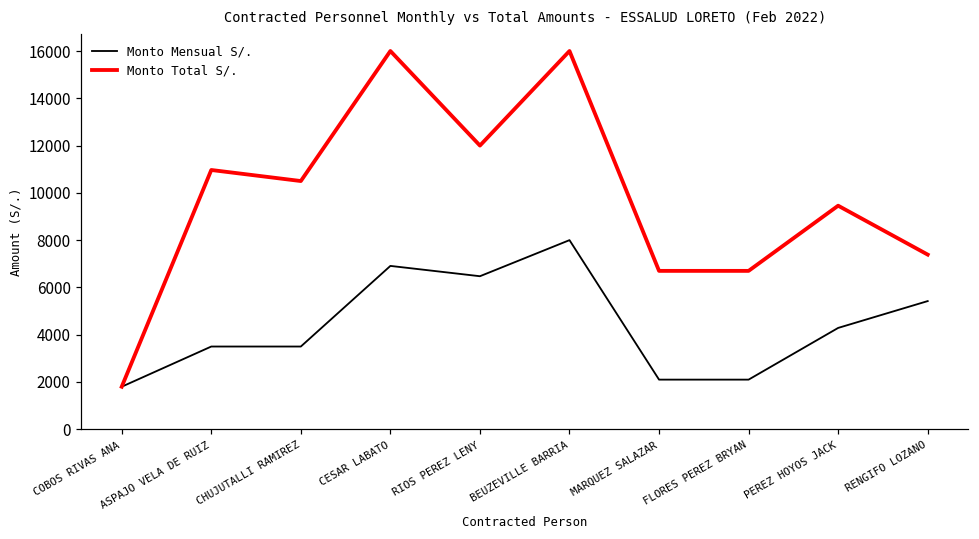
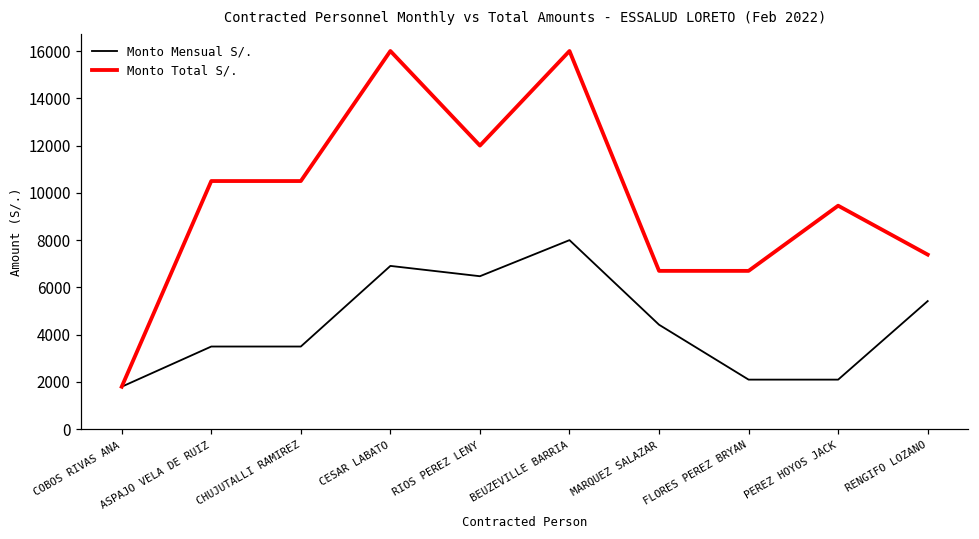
  {
    "Monto Mensual S/.": {
      "ASPAJO VELA DE RUIZ": 3500,
      "CHUJUTALLI RAMIREZ": 3500,
      "CESAR LABATO": 6900,
      "RIOS PEREZ LENY": 6500,
      "BEUZEVILLE BARRIA": 8000,
-     "MARQUEZ SALAZAR": 2100,
+     "MARQUEZ SALAZAR": 4400,
      "FLORES PEREZ BRYAN": 2100,
-     "PEREZ HOYOS JACK": 4300,
+     "PEREZ HOYOS JACK": 2100,
      "RENGIFO LOZANO": 5400
    },
    "Monto Total S/.": {
-     "ASPAJO VELA DE RUIZ": 11000,
+     "ASPAJO VELA DE RUIZ": 10500,
      "CHUJUTALLI RAMIREZ": 10500,
      "CESAR LABATO": 16000,
      "RIOS PEREZ LENY": 12000,
      "BEUZEVILLE BARRIA": 16000,
      "MARQUEZ SALAZAR": 6700,
      "FLORES PEREZ BRYAN": 6700,
      "PEREZ HOYOS JACK": 9500,
      "RENGIFO LOZANO": 7400
    }
  }
